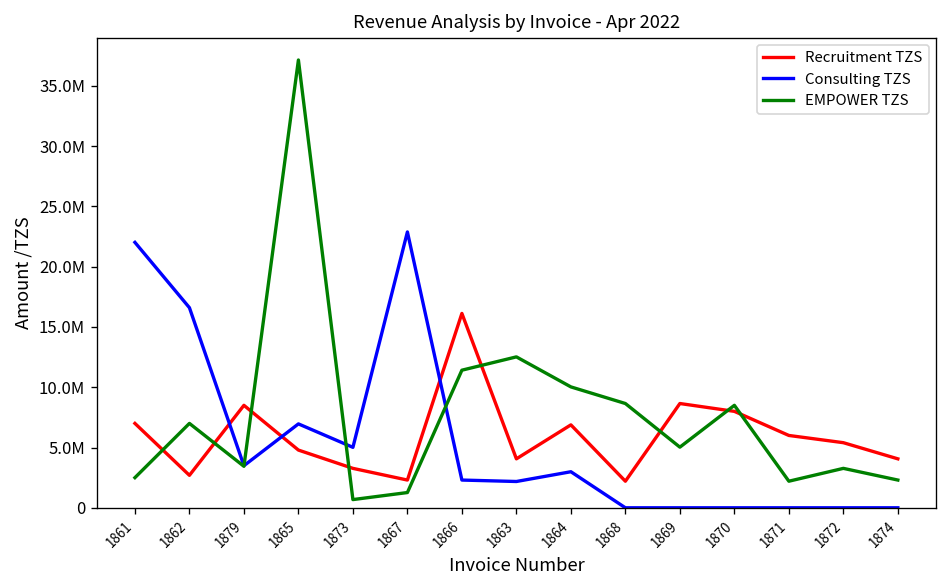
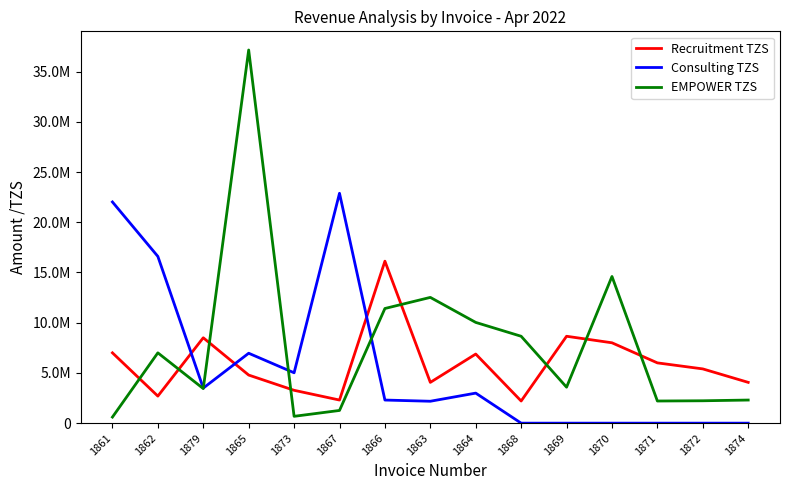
  {
    "Recruitment TZS": {
      "1861": 7000000,
      "1862": 2700000,
      "1879": 8500000,
      "1865": 4800000,
      "1873": 3300000,
      "1867": 2300000,
      "1866": 16100000,
      "1863": 4100000,
      "1864": 6900000,
      "1868": 2200000,
      "1869": 8700000,
      "1870": 8000000,
      "1871": 6000000,
      "1872": 5400000,
      "1874": 4100000
    },
    "Consulting TZS": {
      "1861": 22000000,
      "1862": 16600000,
      "1865": 7000000,
      "1873": 5000000,
      "1867": 22900000,
      "1866": 2300000,
      "1863": 2200000,
      "1864": 3000000,
      "1868": 0,
      "1869": 0,
      "1870": 0,
      "1871": 0,
      "1872": 0,
      "1874": 0
    },
    "EMPOWER TZS": {
-     "1861": 2500000,
+     "1861": 600000,
      "1862": 7000000,
      "1865": 37100000,
      "1873": 700000,
      "1867": 1300000,
      "1866": 11400000,
      "1863": 12500000,
      "1864": 10000000,
      "1868": 8700000,
-     "1869": 5000000,
-     "1870": 8500000,
+     "1869": 3600000,
+     "1870": 14600000,
      "1871": 2200000,
-     "1872": 3300000,
+     "1872": 2200000,
      "1874": 2300000
    }
  }
